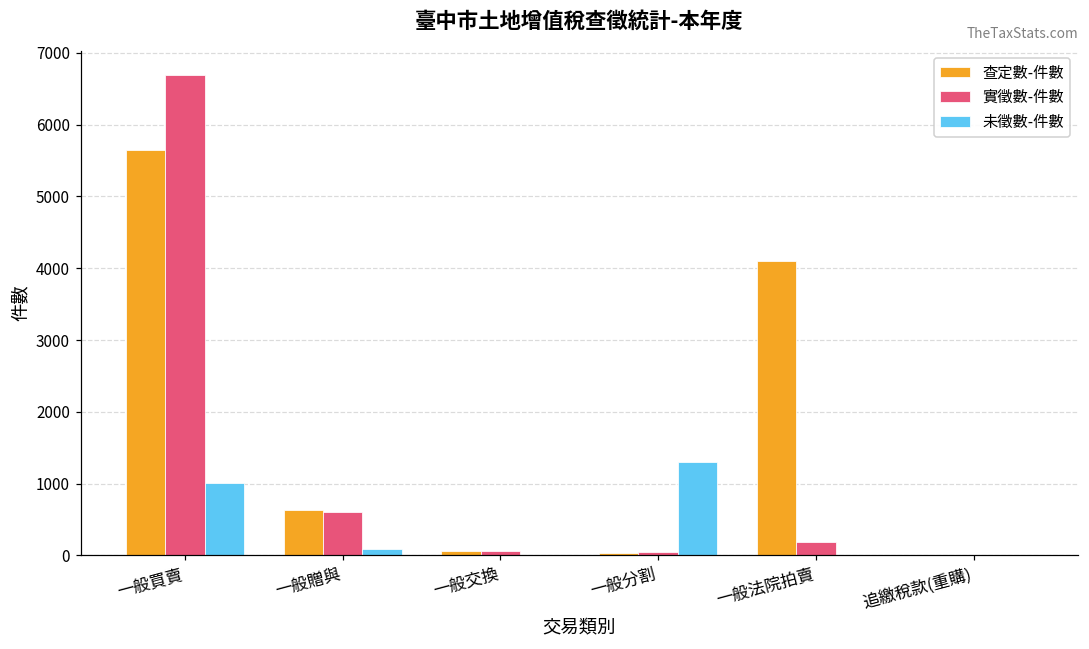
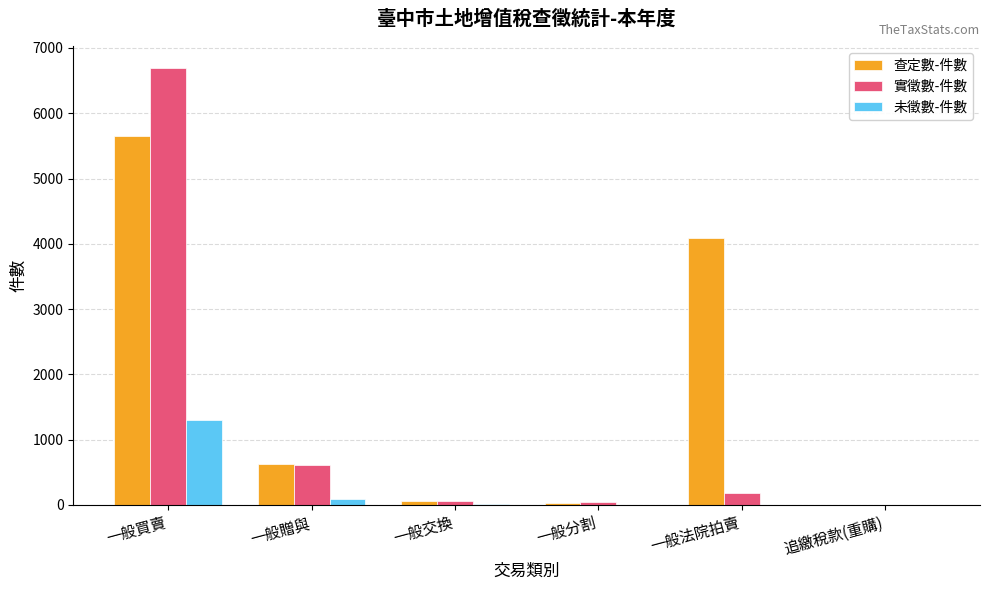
  {
    "查定數-件數": {
      "一般買賣": 5700,
      "一般贈與": 600,
      "一般交換": 100,
      "一般法院拍賣": 4100
    },
    "實徵數-件數": {
      "一般買賣": 6700,
      "一般贈與": 600,
      "一般交換": 100,
      "一般分割": 0,
      "一般法院拍賣": 200,
      "追繳稅款(重購)": 0
    },
    "未徵數-件數": {
-     "一般買賣": 1000,
+     "一般買賣": 1300,
      "一般贈與": 100,
-     "一般分割": 1300,
+     "一般分割": 0,
      "一般法院拍賣": 0,
      "追繳稅款(重購)": 0
    }
  }
